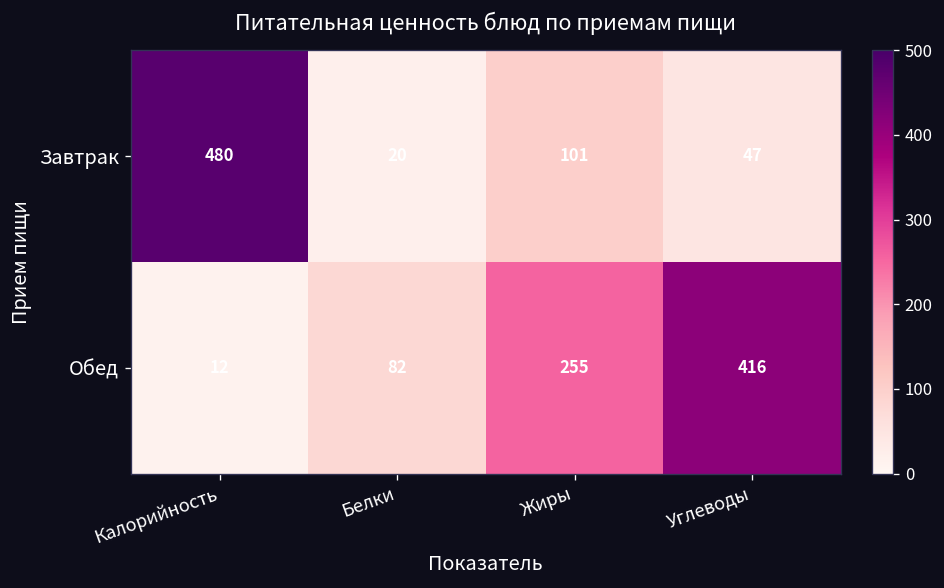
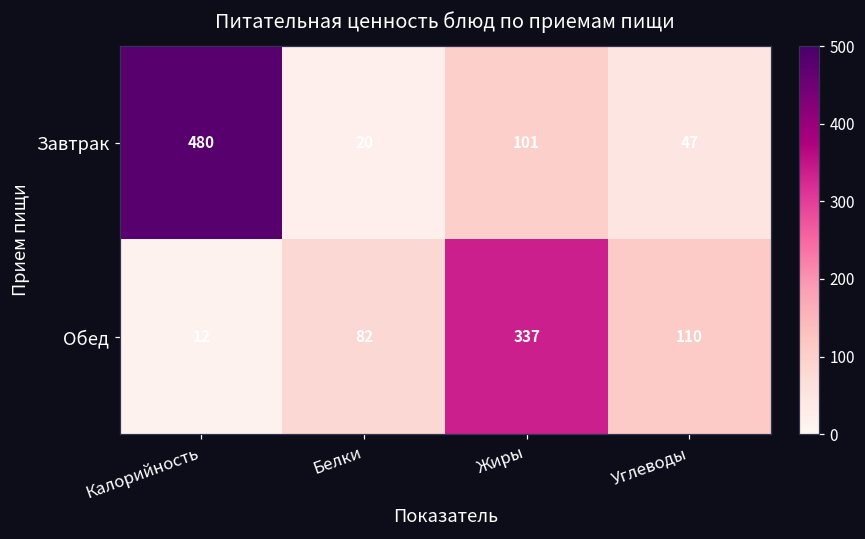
  {
    "Завтрак": {
      "Калорийность": 480,
      "Жиры": 101
    },
    "Обед": {
-     "Жиры": 255,
-     "Углеводы": 416
+     "Жиры": 337,
+     "Углеводы": 110
    }
  }
